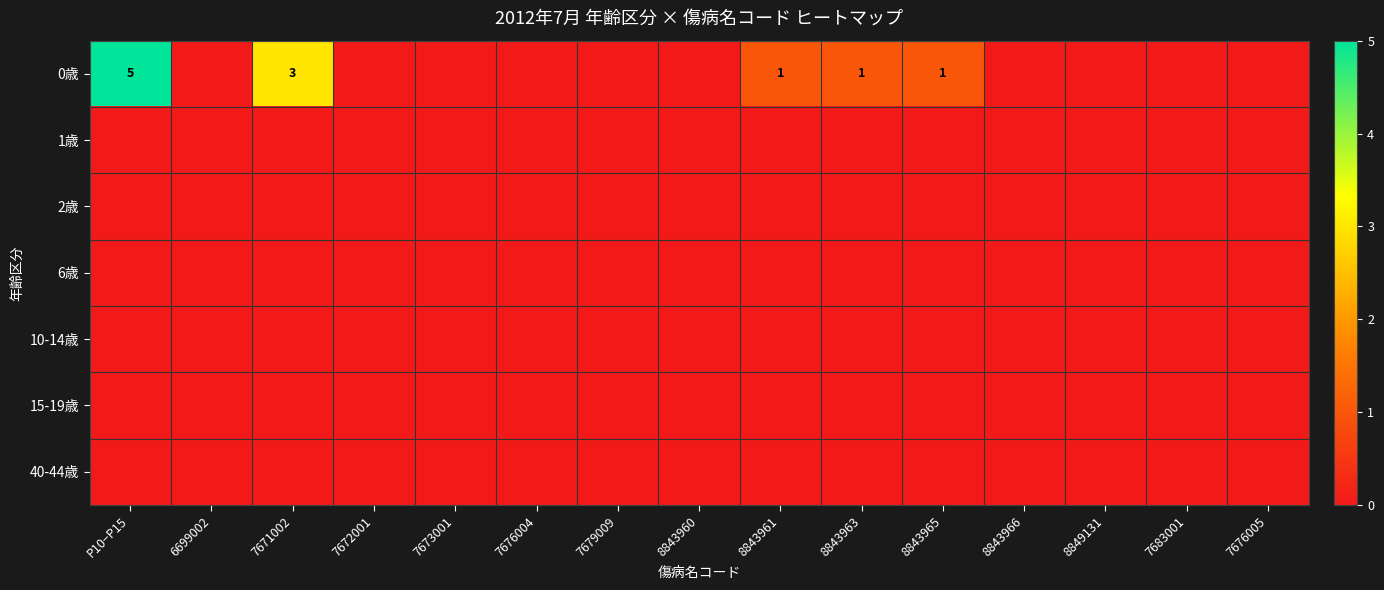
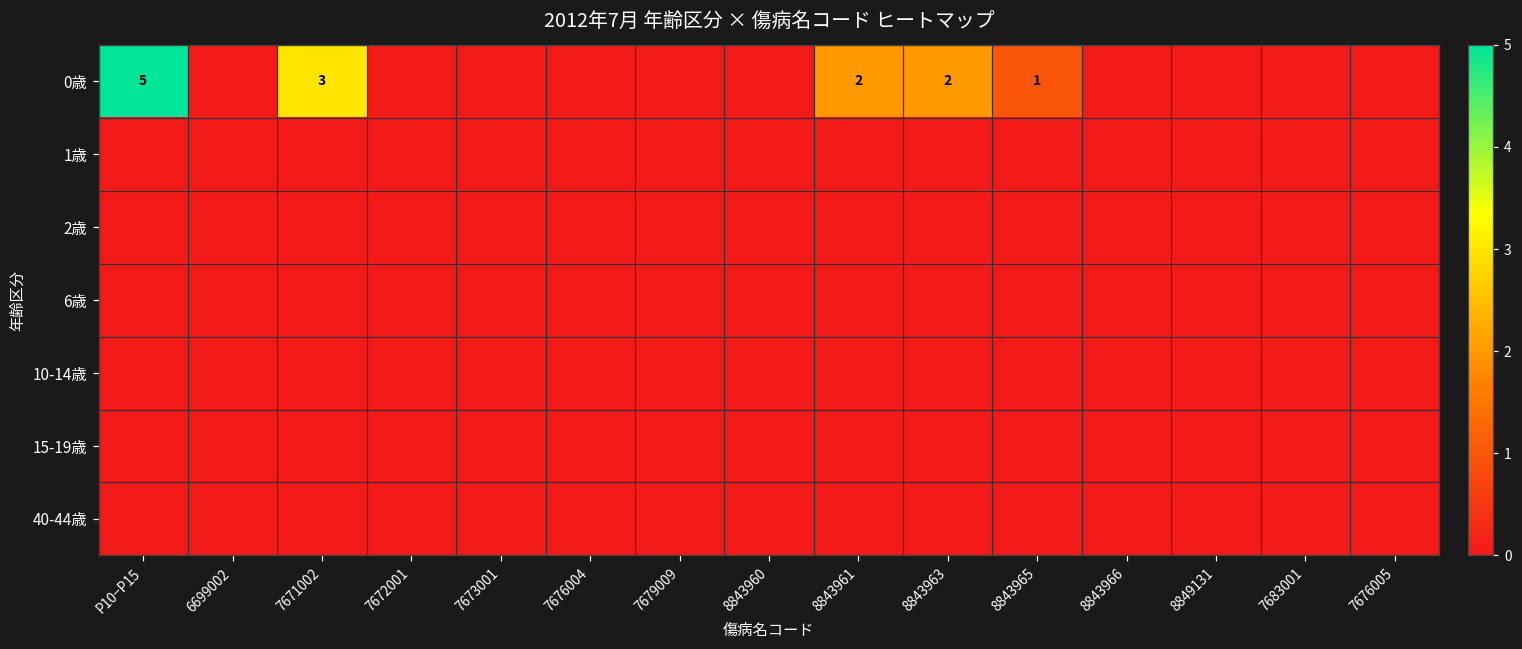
  {
    "0歳": {
      "P10−P15": 5,
      "7671002": 3,
-     "8843961": 1,
-     "8843963": 1,
+     "8843961": 2,
+     "8843963": 2,
      "8843965": 1
    }
  }
